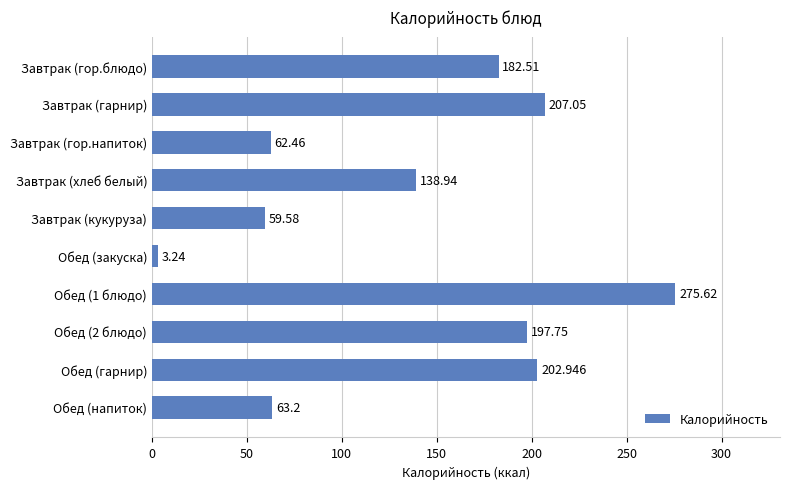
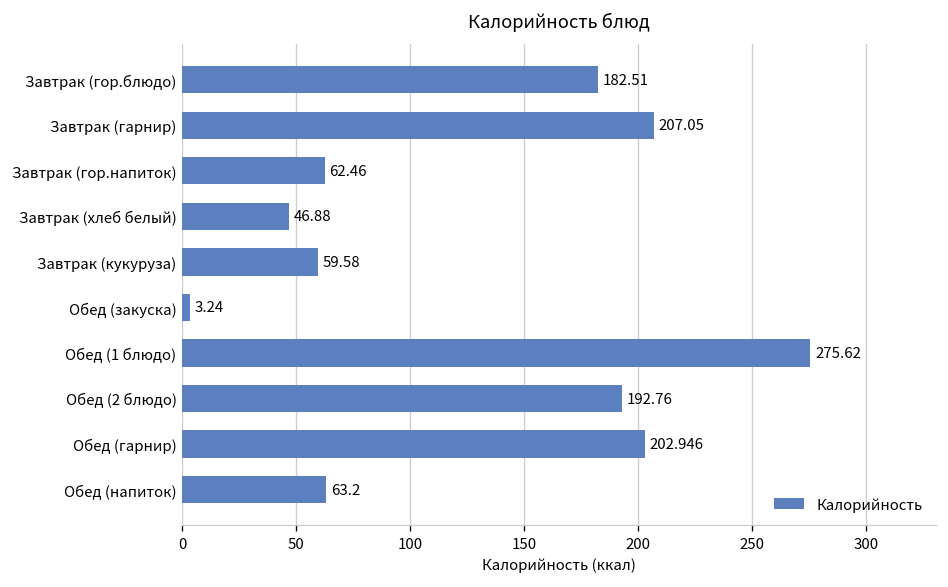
  {
    "Завтрак (гор.блюдо)": 182.51,
    "Завтрак (гарнир)": 207.05,
    "Завтрак (гор.напиток)": 62.46,
-   "Завтрак (хлеб белый)": 138.94,
+   "Завтрак (хлеб белый)": 46.88,
    "Завтрак (кукуруза)": 59.58,
    "Обед (закуска)": 3.24,
    "Обед (1 блюдо)": 275.62,
-   "Обед (2 блюдо)": 197.75,
+   "Обед (2 блюдо)": 192.76,
    "Обед (гарнир)": 202.946,
    "Обед (напиток)": 63.2
  }
